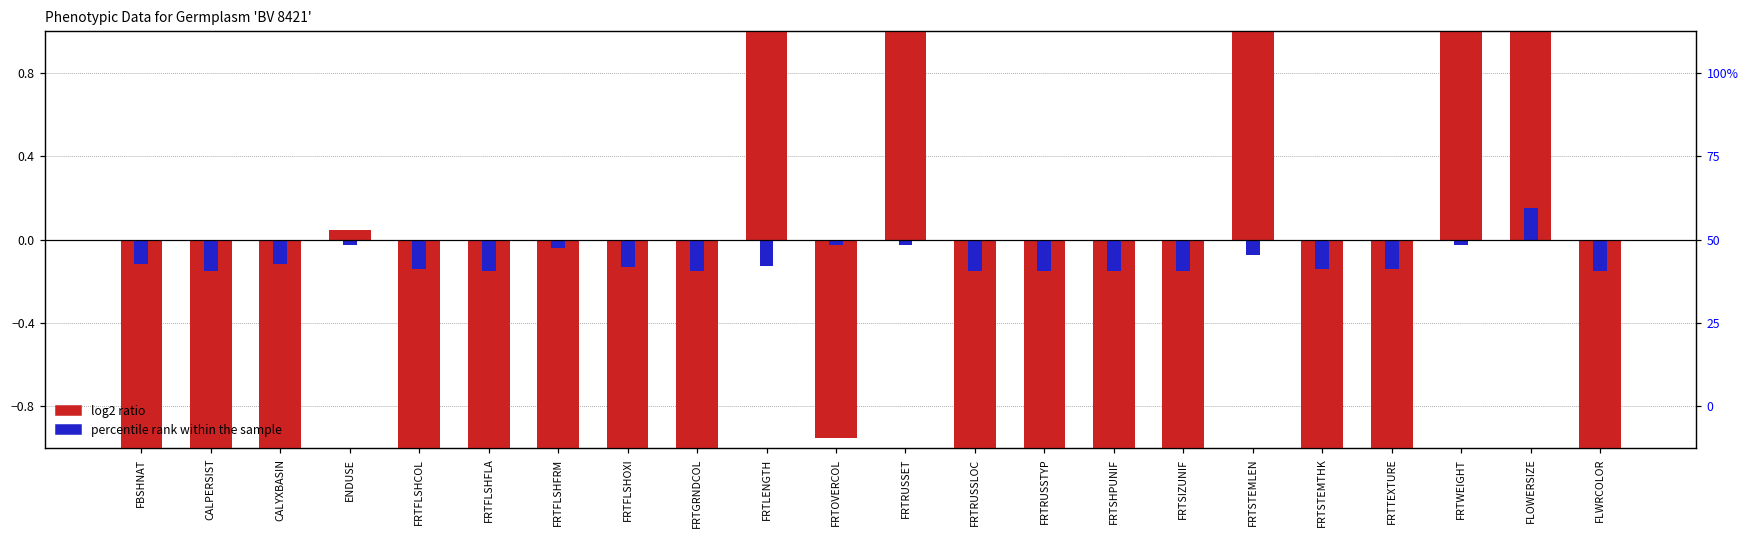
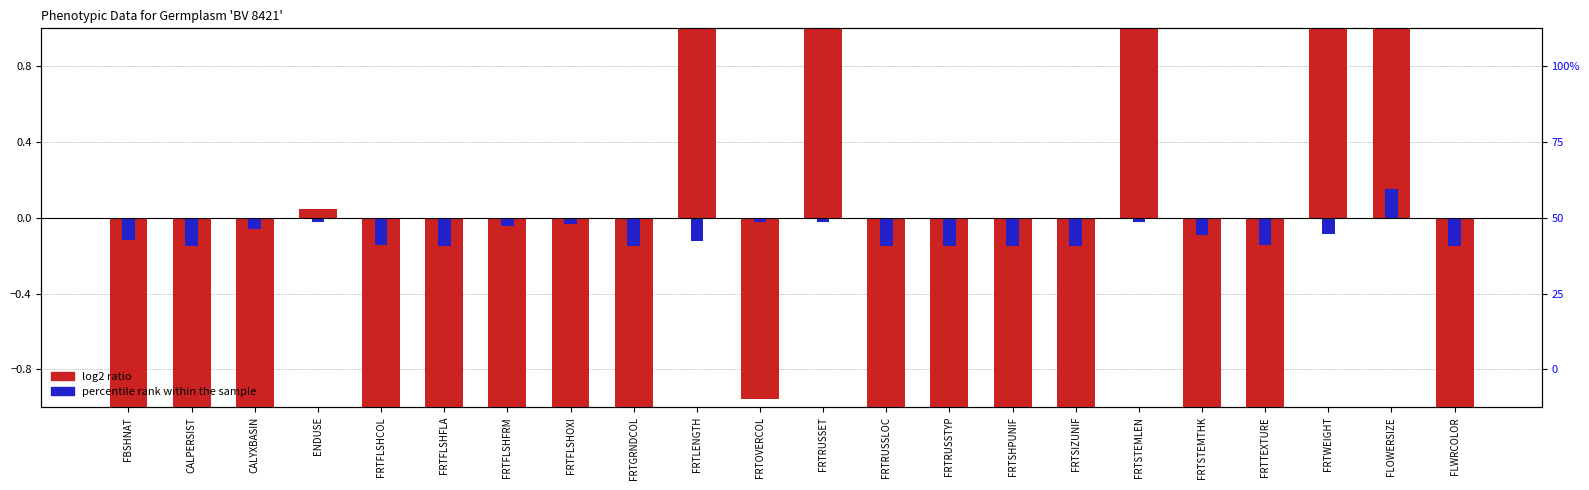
  {
    "log2 ratio": {
      "ENDUSE": 0.05,
      "FRTOVERCOL": -0.95
    },
    "percentile rank within the sample": {
-     "CALYXBASIN": -0.12,
+     "CALYXBASIN": -0.06,
      "ENDUSE": -0.02,
-     "FRTFLSHOXI": -0.13,
+     "FRTFLSHOXI": -0.03,
      "FRTLENGTH": -0.13,
      "FRTRUSSET": -0.02,
-     "FRTSTEMLEN": -0.08,
-     "FRTSTEMTHK": -0.14,
-     "FRTWEIGHT": -0.02
+     "FRTSTEMLEN": -0.02,
+     "FRTSTEMTHK": -0.09,
+     "FRTWEIGHT": -0.08
    }
  }
